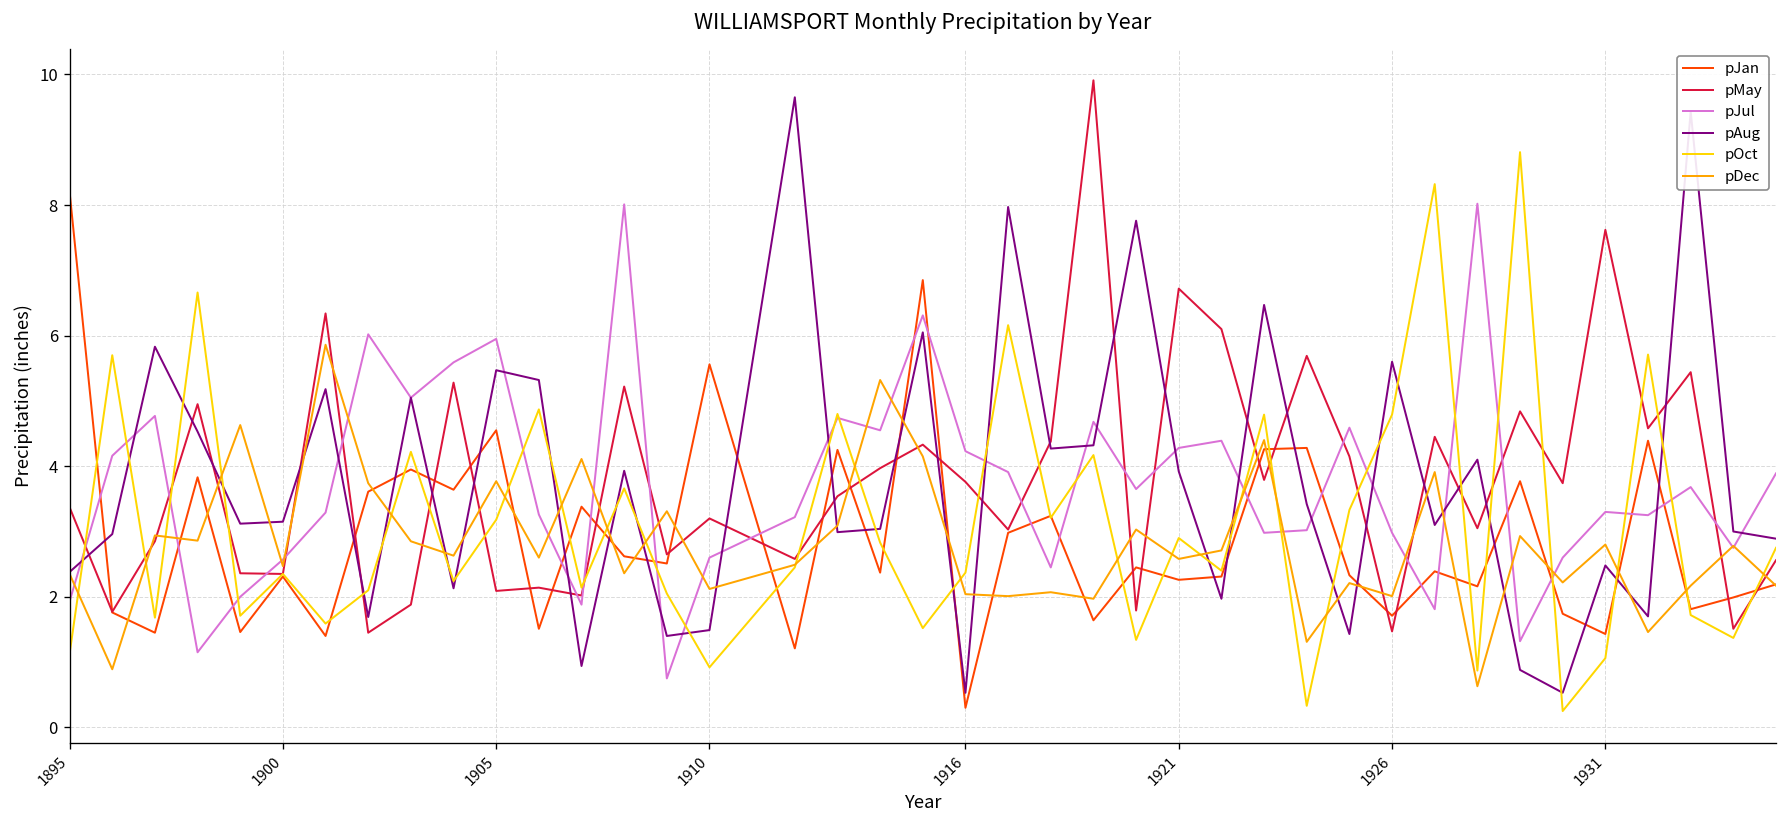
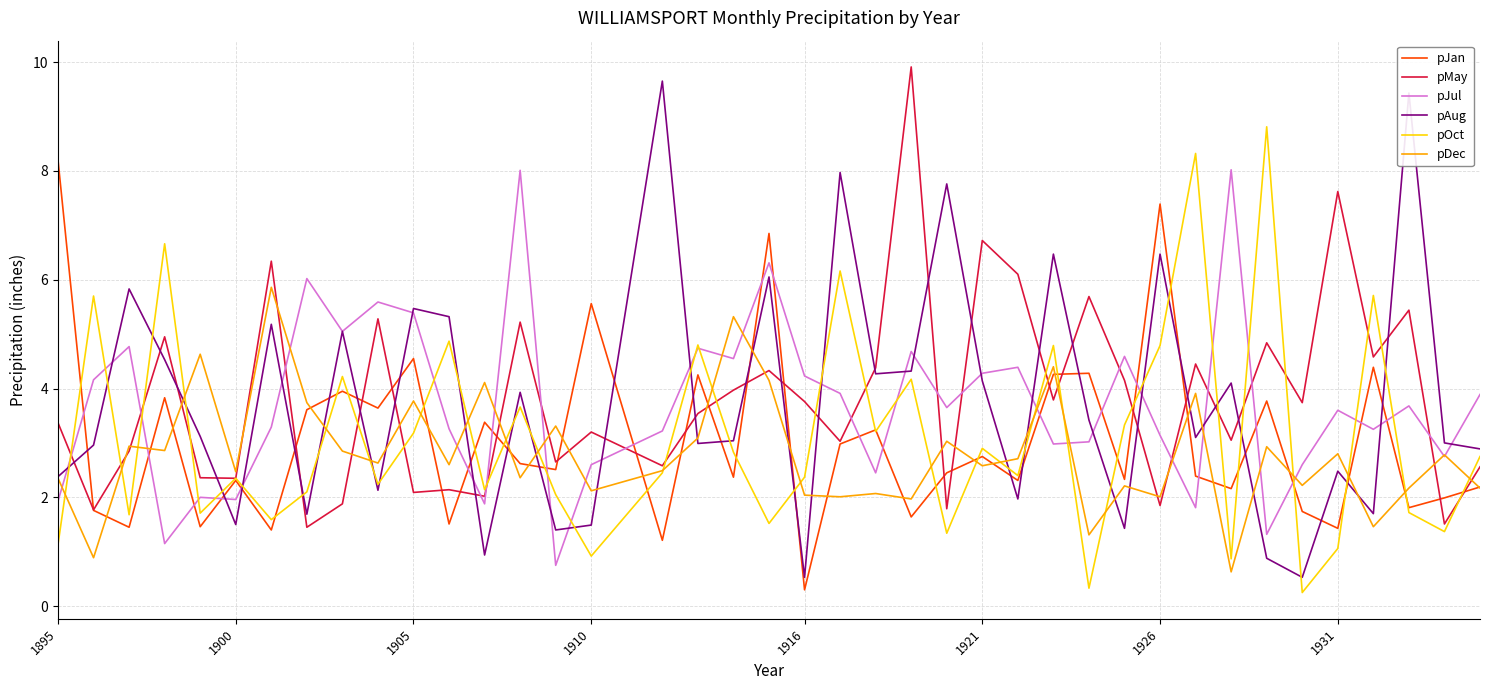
  {
    "pJan": {
      "1895": 8.2,
      "1905": 4.6,
      "1910": 5.6,
      "1916": 0.3,
-     "1921": 2.3,
-     "1926": 1.7,
+     "1921": 2.8,
+     "1926": 7.4,
      "1931": 1.4
    },
    "pMay": {
      "1895": 3.4,
      "1905": 2.1,
      "1910": 3.2,
      "1916": 3.8,
      "1921": 6.7,
-     "1926": 1.5,
+     "1926": 1.9,
      "1931": 7.6
    },
    "pJul": {
      "1895": 1.9,
-     "1900": 2.6,
-     "1905": 6.0,
+     "1900": 2.0,
+     "1905": 5.4,
      "1910": 2.6,
      "1916": 4.2,
      "1921": 4.3,
-     "1926": 3.0,
-     "1931": 3.3
+     "1926": 3.1,
+     "1931": 3.6
    },
    "pAug": {
-     "1900": 3.2,
+     "1900": 1.5,
      "1905": 5.5,
      "1910": 1.5,
      "1916": 0.5,
-     "1921": 3.9,
-     "1926": 5.6,
+     "1921": 4.1,
+     "1926": 6.5,
      "1931": 2.5
    }
  }
